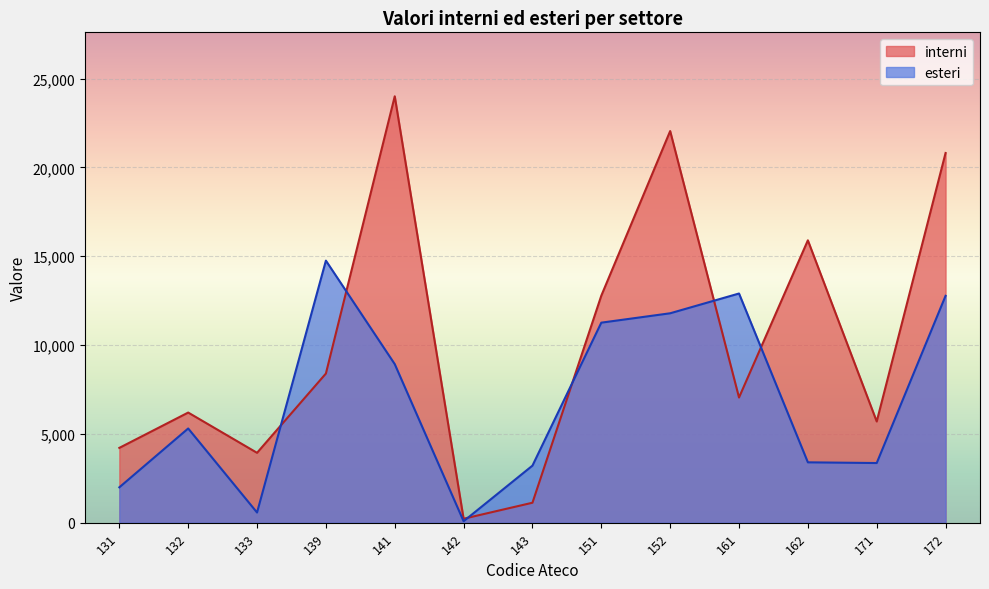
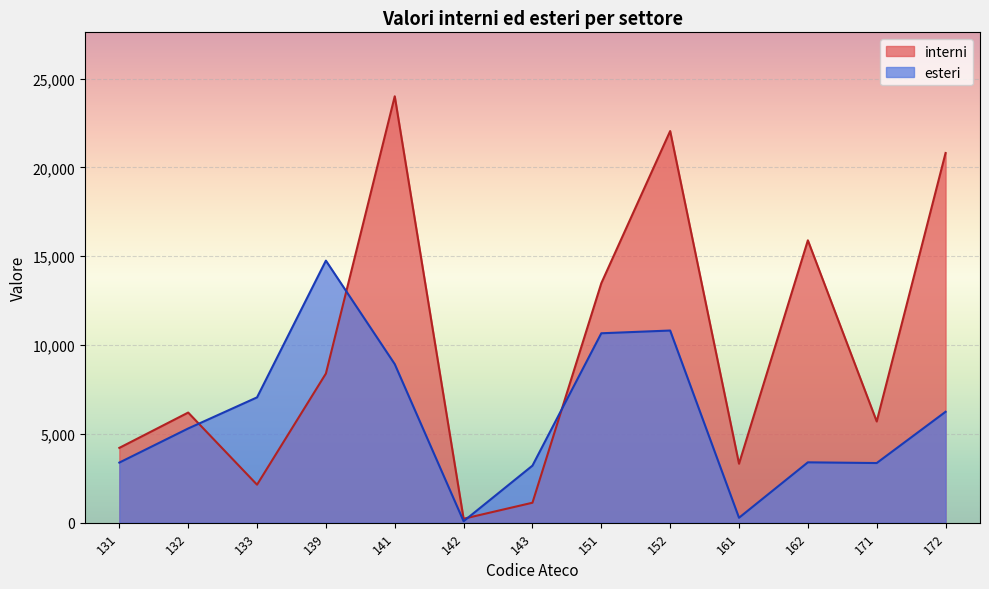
  {
    "interni": {
      "131": "4,200",
      "132": "6,200",
-     "133": "3,900",
+     "133": "2,100",
      "139": "8,400",
      "141": "24,000",
      "143": "1,100",
-     "151": "12,800",
+     "151": "13,500",
      "152": "22,000",
-     "161": "7,000",
+     "161": "3,300",
      "162": "15,900",
      "171": "5,700",
      "172": "20,800"
    },
    "esteri": {
-     "131": "2,000",
+     "131": "3,400",
      "132": "5,300",
-     "133": "600",
+     "133": "7,100",
      "139": "14,800",
      "141": "8,900",
      "143": "3,200",
-     "151": "11,300",
-     "152": "11,800",
-     "161": "12,900",
+     "151": "10,700",
+     "152": "10,800",
+     "161": "300",
      "162": "3,400",
      "171": "3,400",
-     "172": "12,800"
+     "172": "6,200"
    }
  }
